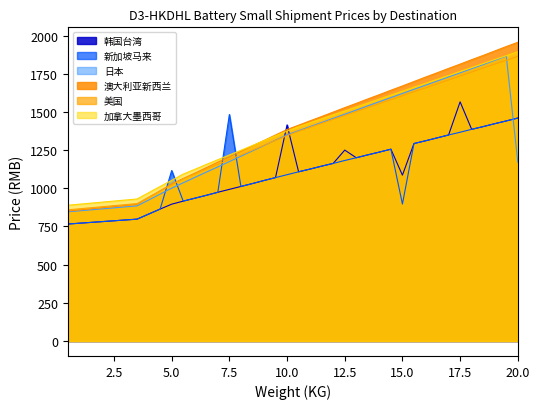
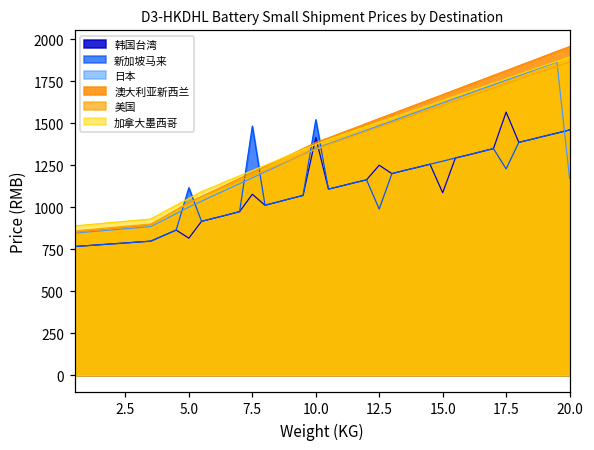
  {
    "韩国台湾": {
-     "5.0": 900,
-     "7.5": 990,
+     "5.0": 820,
+     "7.5": 1080,
      "10.0": 1420,
      "12.5": 1250,
      "15.0": 1090,
      "17.5": 1570
    },
    "新加坡马来": {
      "5.0": 1120,
      "7.5": 1480,
-     "10.0": 1090,
-     "12.5": 1180,
-     "15.0": 900,
-     "17.5": 1370
+     "10.0": 1520,
+     "12.5": 990,
+     "15.0": 1270,
+     "17.5": 1230
    },
    "日本": {
      "5.0": 1000,
      "20.0": 1170
    }
  }
